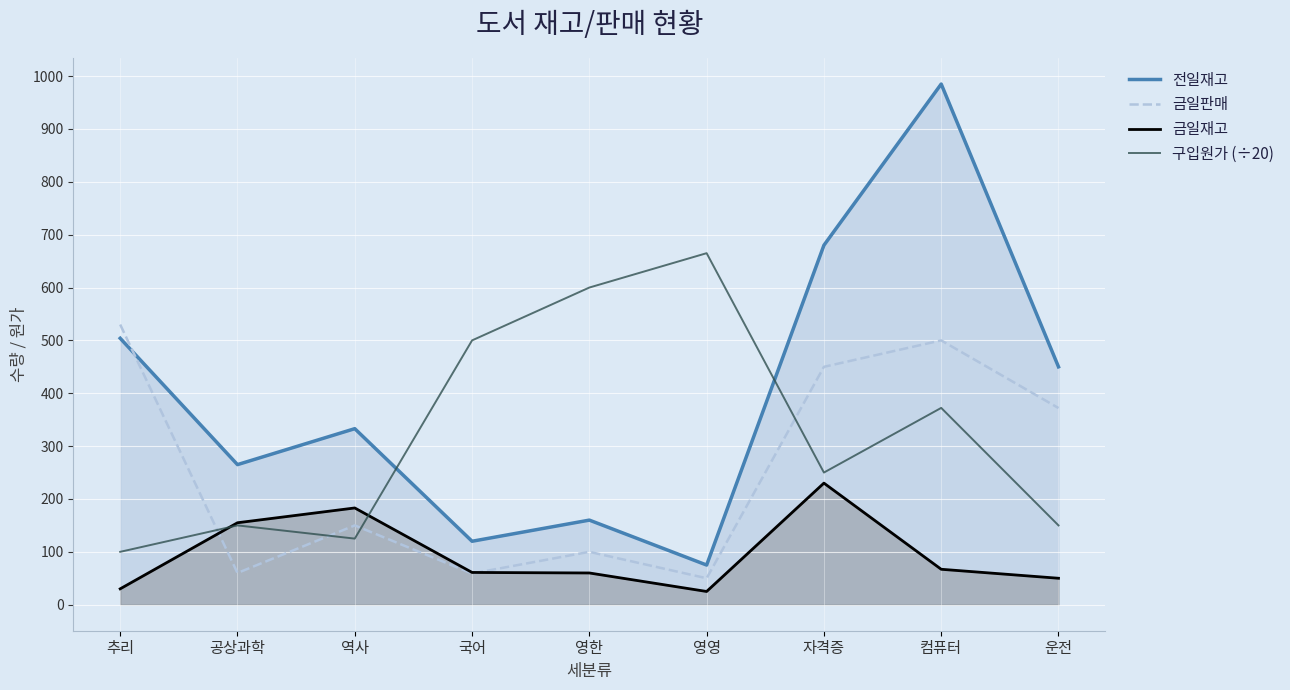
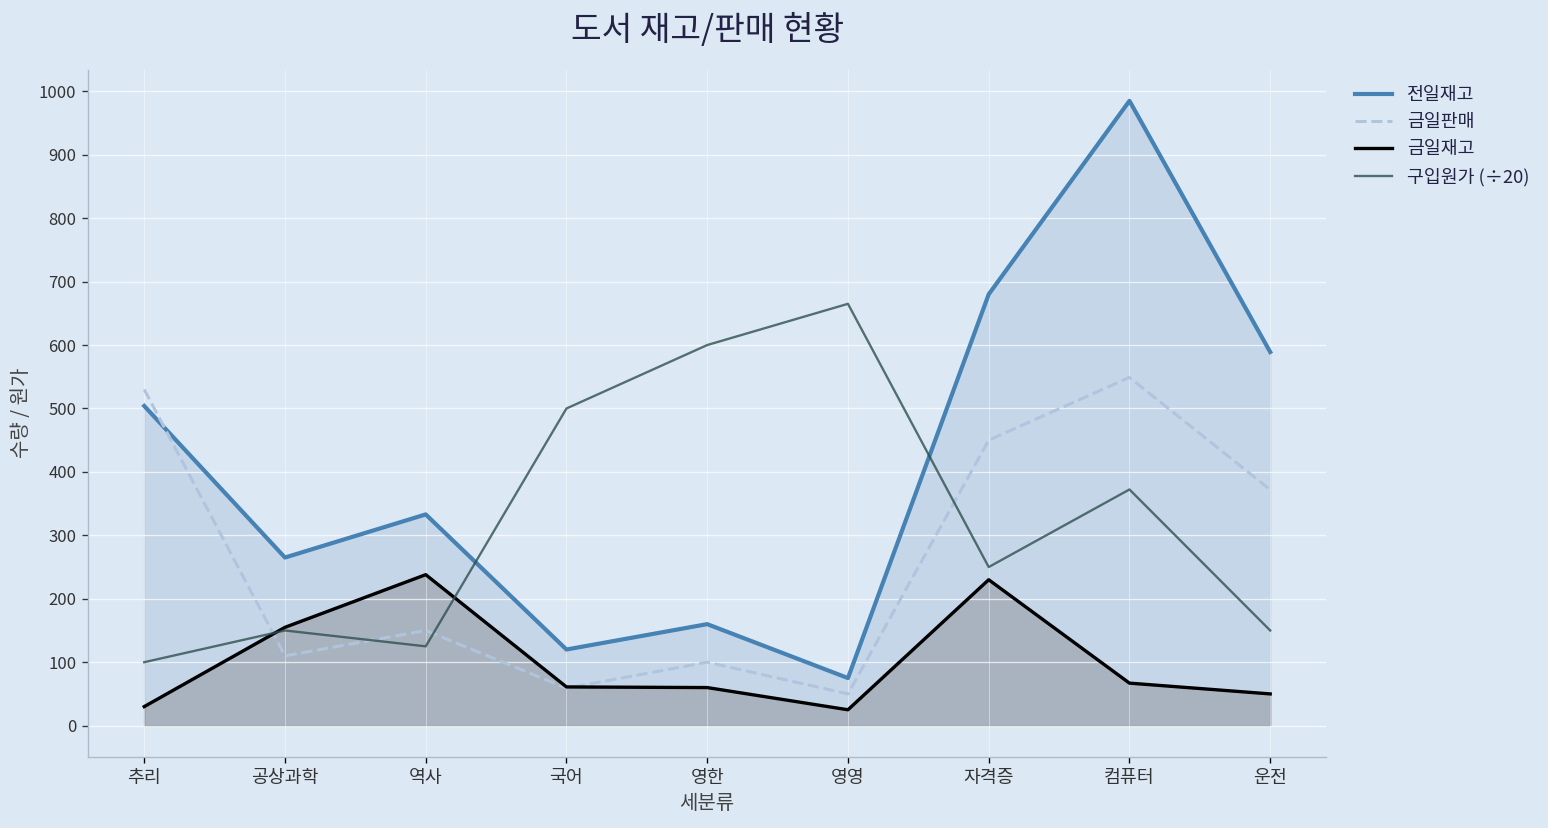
  {
    "전일재고": {
      "추리": 500,
      "공상과학": 270,
      "역사": 330,
      "국어": 120,
      "영한": 160,
      "영영": 80,
      "자격증": 680,
      "컴퓨터": 990,
-     "운전": 450
+     "운전": 590
    },
    "금일판매": {
      "추리": 530,
-     "공상과학": 60,
+     "공상과학": 110,
      "역사": 150,
      "영한": 100,
      "영영": 50,
      "자격증": 450,
-     "컴퓨터": 500,
+     "컴퓨터": 550,
      "운전": 370
    },
    "금일재고": {
      "추리": 30,
      "공상과학": 160,
-     "역사": 180,
+     "역사": 240,
      "영한": 60,
      "영영": 30,
      "자격증": 230,
      "컴퓨터": 70,
      "운전": 50
    },
    "구입원가 (÷20)": {
      "추리": 100,
      "공상과학": 150,
      "역사": 130,
      "국어": 500,
      "영한": 600,
      "영영": 670,
      "자격증": 250,
      "컴퓨터": 370,
      "운전": 150
    }
  }
